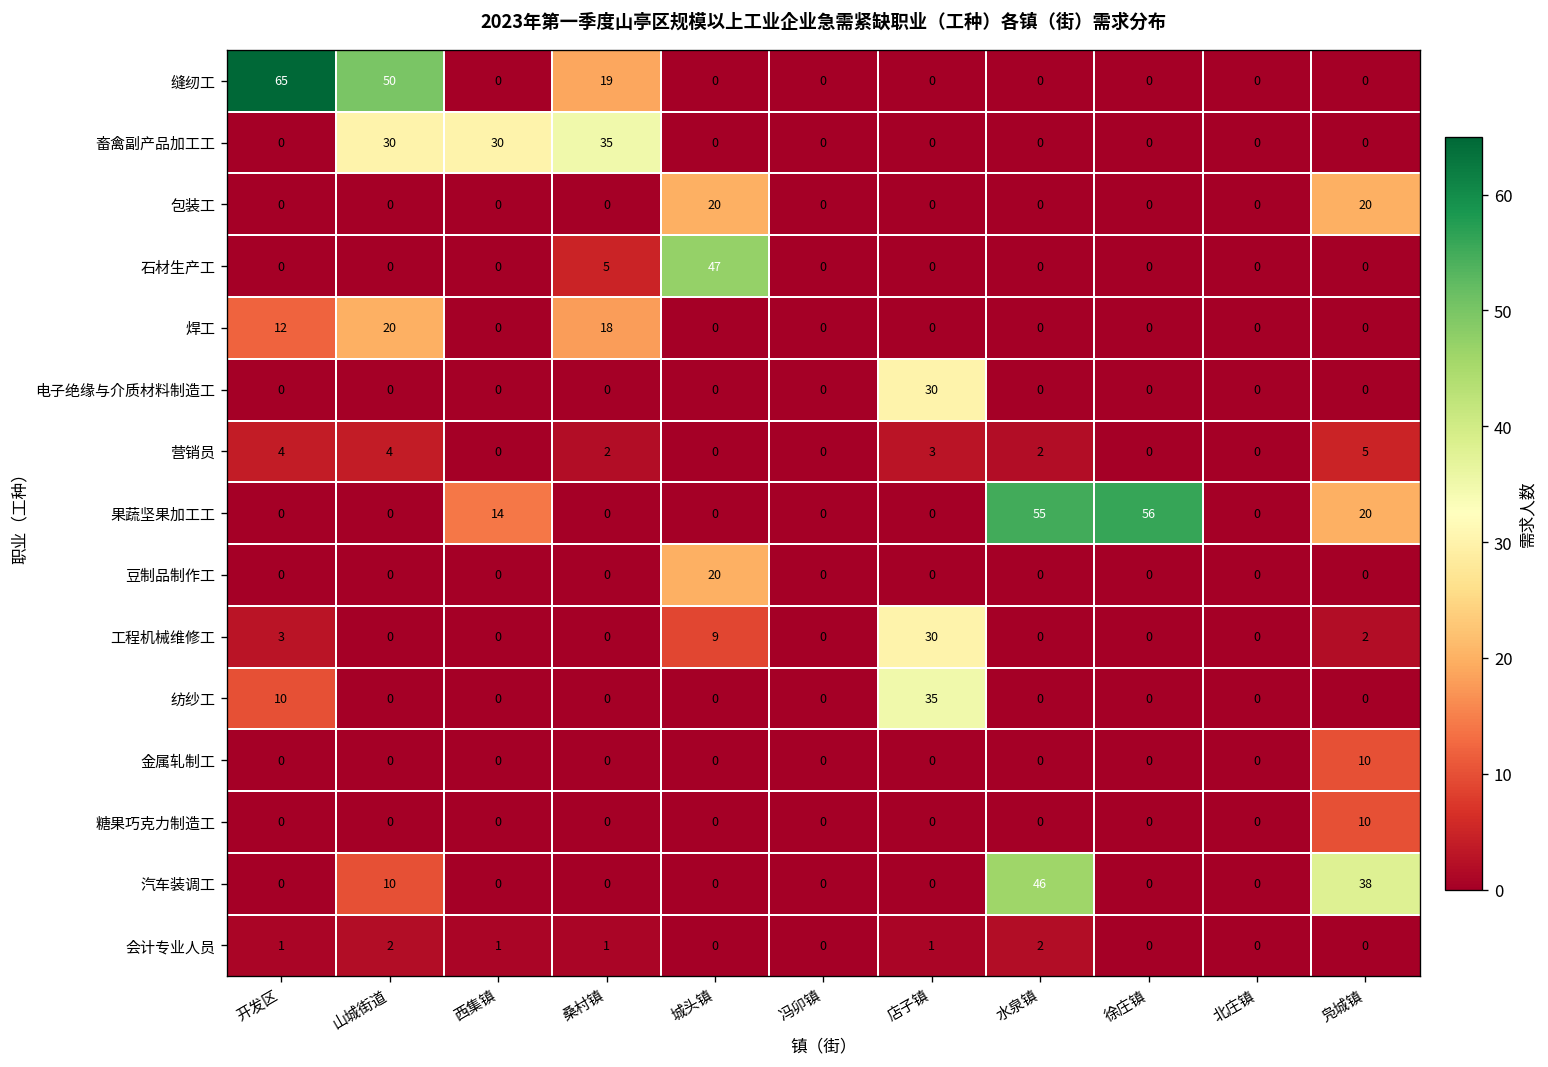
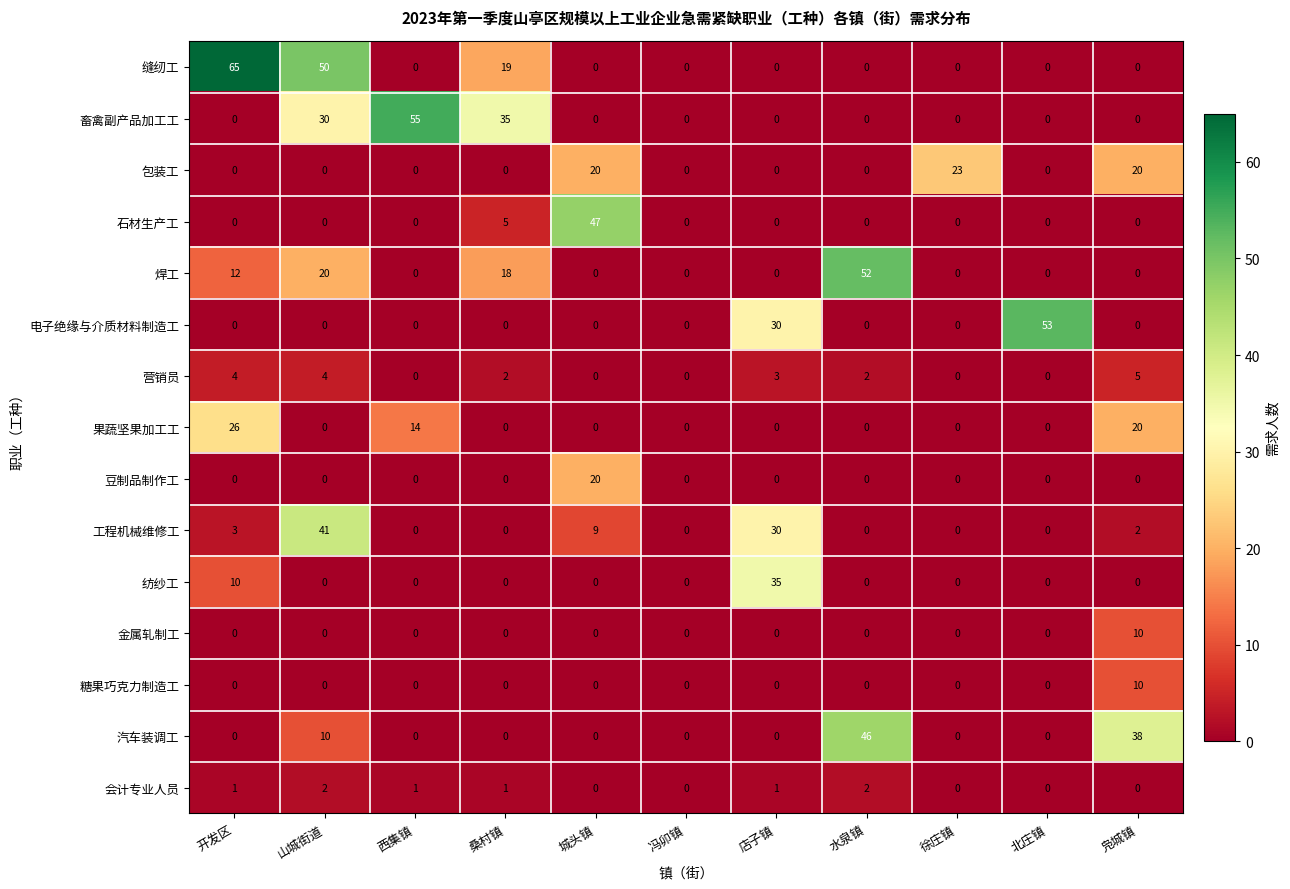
  {
    "缝纫工": {
      "开发区": 65,
      "山城街道": 50,
      "西集镇": 0,
      "桑村镇": 19,
      "城头镇": 0,
      "冯卯镇": 0,
      "店子镇": 0,
      "水泉镇": 0,
      "徐庄镇": 0,
      "北庄镇": 0,
      "凫城镇": 0
    },
    "畜禽副产品加工工": {
      "开发区": 0,
      "山城街道": 30,
-     "西集镇": 30,
+     "西集镇": 55,
      "桑村镇": 35,
      "城头镇": 0,
      "冯卯镇": 0,
      "店子镇": 0,
      "水泉镇": 0,
      "徐庄镇": 0,
      "北庄镇": 0,
      "凫城镇": 0
    },
    "包装工": {
      "开发区": 0,
      "山城街道": 0,
      "西集镇": 0,
      "桑村镇": 0,
      "城头镇": 20,
      "冯卯镇": 0,
      "店子镇": 0,
      "水泉镇": 0,
-     "徐庄镇": 0,
+     "徐庄镇": 23,
      "北庄镇": 0,
      "凫城镇": 20
    },
    "石材生产工": {
      "开发区": 0,
      "山城街道": 0,
      "西集镇": 0,
      "桑村镇": 5,
      "城头镇": 47,
      "冯卯镇": 0,
      "店子镇": 0,
      "水泉镇": 0,
      "徐庄镇": 0,
      "北庄镇": 0,
      "凫城镇": 0
    },
    "焊工": {
      "开发区": 12,
      "山城街道": 20,
      "西集镇": 0,
      "桑村镇": 18,
      "城头镇": 0,
      "冯卯镇": 0,
      "店子镇": 0,
-     "水泉镇": 0,
+     "水泉镇": 52,
      "徐庄镇": 0,
      "北庄镇": 0,
      "凫城镇": 0
    },
    "电子绝缘与介质材料制造工": {
      "开发区": 0,
      "山城街道": 0,
      "西集镇": 0,
      "桑村镇": 0,
      "城头镇": 0,
      "冯卯镇": 0,
      "店子镇": 30,
      "水泉镇": 0,
      "徐庄镇": 0,
-     "北庄镇": 0,
+     "北庄镇": 53,
      "凫城镇": 0
    },
    "营销员": {
      "开发区": 4,
      "山城街道": 4,
      "西集镇": 0,
      "桑村镇": 2,
      "城头镇": 0,
      "冯卯镇": 0,
      "店子镇": 3,
      "水泉镇": 2,
      "徐庄镇": 0,
      "北庄镇": 0,
      "凫城镇": 5
    },
    "果蔬坚果加工工": {
-     "开发区": 0,
+     "开发区": 26,
      "山城街道": 0,
      "西集镇": 14,
      "桑村镇": 0,
      "城头镇": 0,
      "冯卯镇": 0,
      "店子镇": 0,
-     "水泉镇": 55,
-     "徐庄镇": 56,
+     "水泉镇": 0,
+     "徐庄镇": 0,
      "北庄镇": 0,
      "凫城镇": 20
    },
    "豆制品制作工": {
      "开发区": 0,
      "山城街道": 0,
      "西集镇": 0,
      "桑村镇": 0,
      "城头镇": 20,
      "冯卯镇": 0,
      "店子镇": 0,
      "水泉镇": 0,
      "徐庄镇": 0,
      "北庄镇": 0,
      "凫城镇": 0
    },
    "工程机械维修工": {
      "开发区": 3,
-     "山城街道": 0,
+     "山城街道": 41,
      "西集镇": 0,
      "桑村镇": 0,
      "城头镇": 9,
      "冯卯镇": 0,
      "店子镇": 30,
      "水泉镇": 0,
      "徐庄镇": 0,
      "北庄镇": 0,
      "凫城镇": 2
    },
    "纺纱工": {
      "开发区": 10,
      "山城街道": 0,
      "西集镇": 0,
      "桑村镇": 0,
      "城头镇": 0,
      "冯卯镇": 0,
      "店子镇": 35,
      "水泉镇": 0,
      "徐庄镇": 0,
      "北庄镇": 0,
      "凫城镇": 0
    },
    "金属轧制工": {
      "开发区": 0,
      "山城街道": 0,
      "西集镇": 0,
      "桑村镇": 0,
      "城头镇": 0,
      "冯卯镇": 0,
      "店子镇": 0,
      "水泉镇": 0,
      "徐庄镇": 0,
      "北庄镇": 0,
      "凫城镇": 10
    },
    "糖果巧克力制造工": {
      "开发区": 0,
      "山城街道": 0,
      "西集镇": 0,
      "桑村镇": 0,
      "城头镇": 0,
      "冯卯镇": 0,
      "店子镇": 0,
      "水泉镇": 0,
      "徐庄镇": 0,
      "北庄镇": 0,
      "凫城镇": 10
    },
    "汽车装调工": {
      "开发区": 0,
      "山城街道": 10,
      "西集镇": 0,
      "桑村镇": 0,
      "城头镇": 0,
      "冯卯镇": 0,
      "店子镇": 0,
      "水泉镇": 46,
      "徐庄镇": 0,
      "北庄镇": 0,
      "凫城镇": 38
    },
    "会计专业人员": {
      "开发区": 1,
      "山城街道": 2,
      "西集镇": 1,
      "桑村镇": 1,
      "城头镇": 0,
      "冯卯镇": 0,
      "店子镇": 1,
      "水泉镇": 2,
      "徐庄镇": 0,
      "北庄镇": 0,
      "凫城镇": 0
    }
  }
